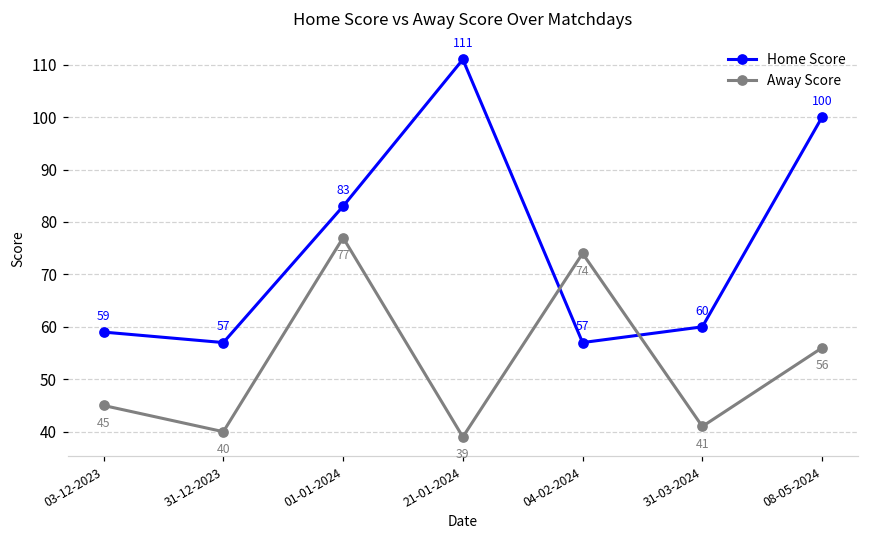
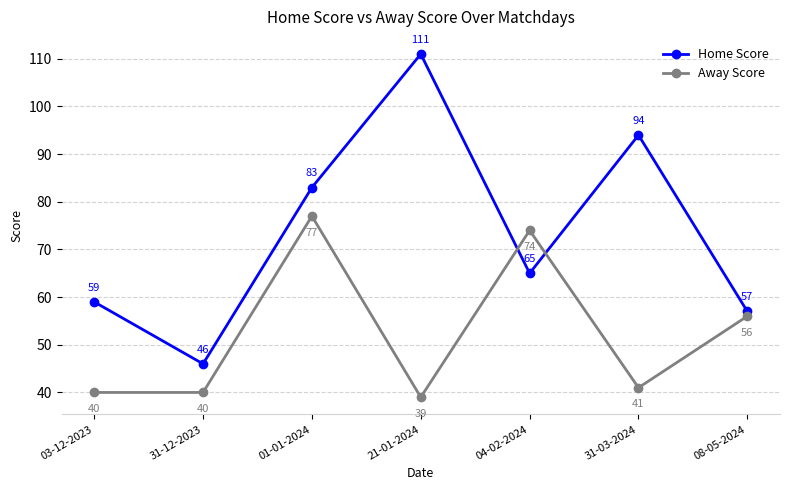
  {
    "Home Score": {
      "03-12-2023": 59,
-     "31-12-2023": 57,
+     "31-12-2023": 46,
      "01-01-2024": 83,
      "21-01-2024": 111,
-     "04-02-2024": 57,
-     "31-03-2024": 60,
-     "08-05-2024": 100
+     "04-02-2024": 65,
+     "31-03-2024": 94,
+     "08-05-2024": 57
    },
    "Away Score": {
-     "03-12-2023": 45,
+     "03-12-2023": 40,
      "31-12-2023": 40,
      "01-01-2024": 77,
      "21-01-2024": 39,
      "04-02-2024": 74,
      "31-03-2024": 41,
      "08-05-2024": 56
    }
  }
